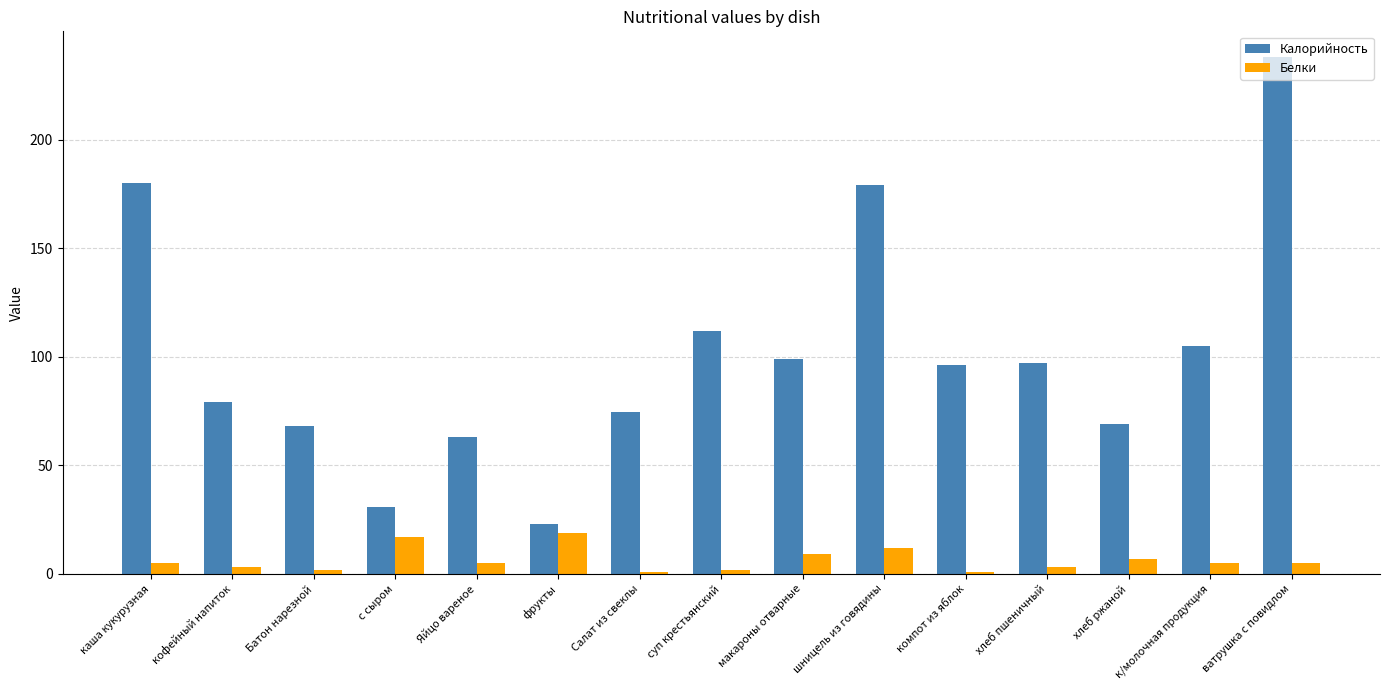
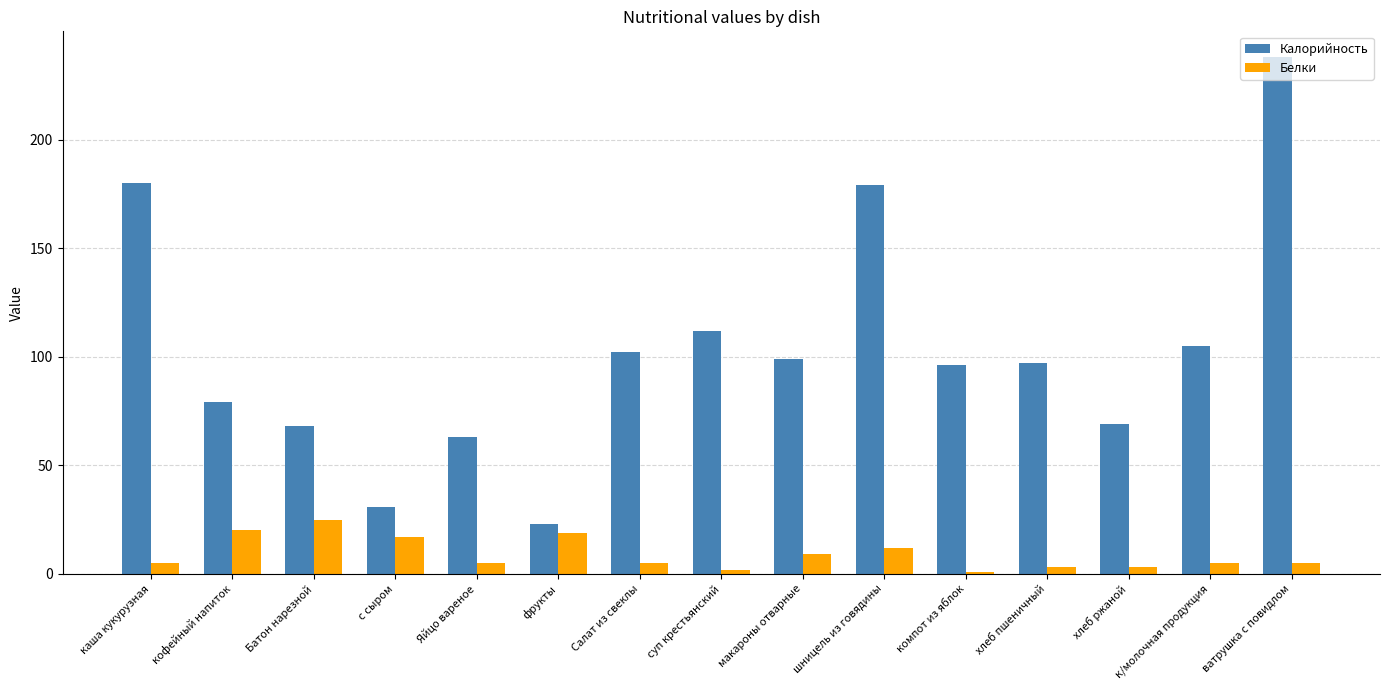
  {
    "Калорийность": {
      "каша кукурузная": 180,
      "кофейный напиток": 79,
      "Батон нарезной": 68,
      "с сыром": 31,
      "Яйцо вареное": 63,
      "фрукты": 23,
-     "Салат из свеклы": 74,
+     "Салат из свеклы": 102,
      "суп крестьянский": 112,
      "макароны отварные": 99,
      "шницель из говядины": 179,
      "компот из яблок": 96,
      "хлеб пшеничный": 97,
      "хлеб ржаной": 69,
      "к/молочная продукция": 105
    },
    "Белки": {
      "каша кукурузная": 5,
-     "кофейный напиток": 3,
-     "Батон нарезной": 2,
+     "кофейный напиток": 20,
+     "Батон нарезной": 25,
      "с сыром": 17,
      "Яйцо вареное": 5,
      "фрукты": 19,
-     "Салат из свеклы": 1,
+     "Салат из свеклы": 5,
      "суп крестьянский": 2,
      "макароны отварные": 9,
      "шницель из говядины": 12,
      "хлеб пшеничный": 3,
-     "хлеб ржаной": 7,
+     "хлеб ржаной": 3,
      "к/молочная продукция": 5,
      "ватрушка с повидлом": 5
    }
  }
